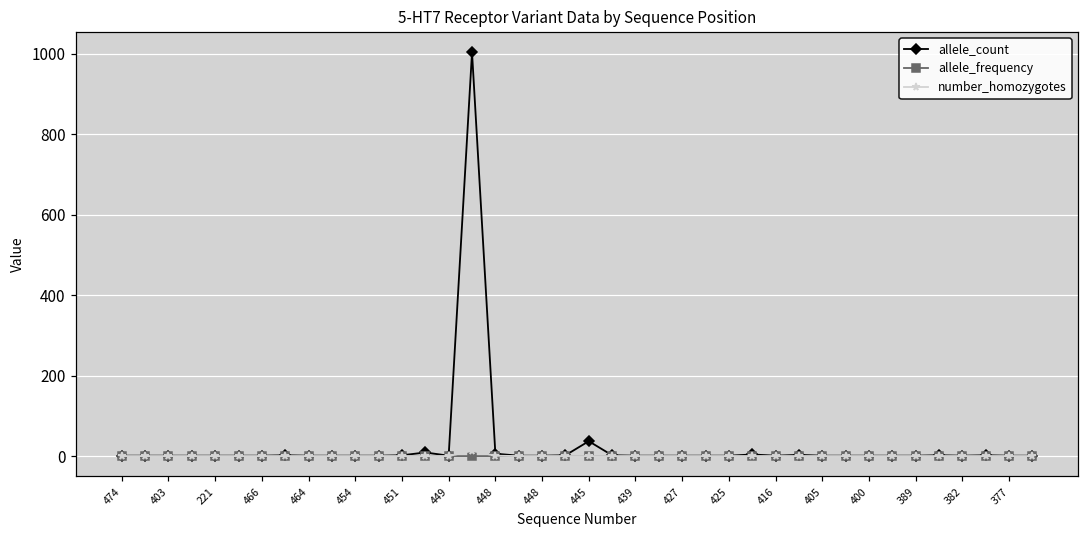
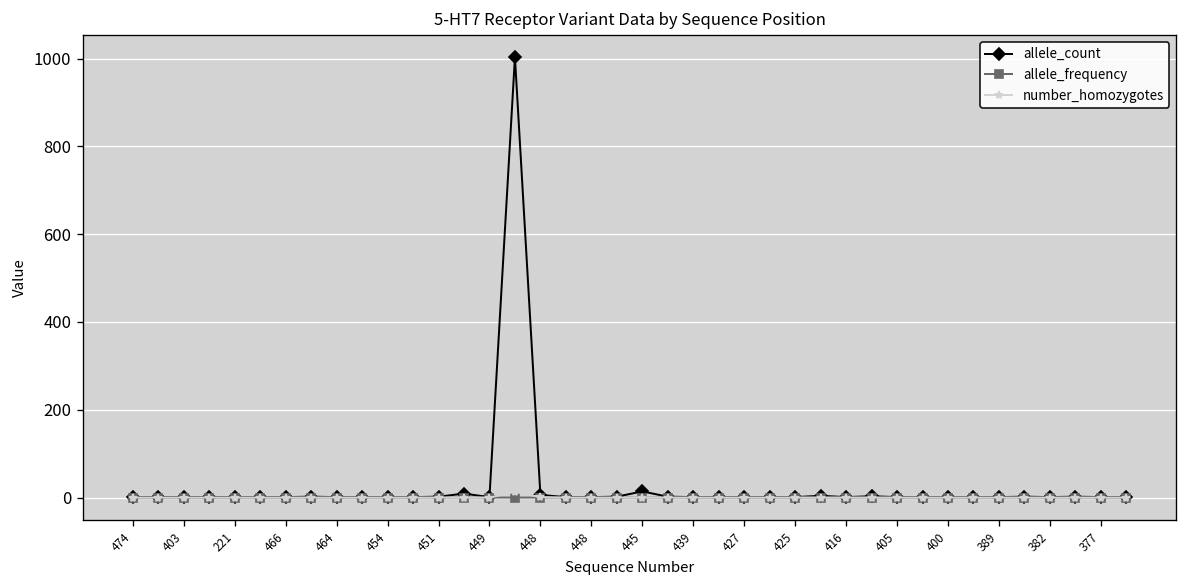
  {
    "allele_count": {
-     "445": 40
+     "445": 10
    }
  }
